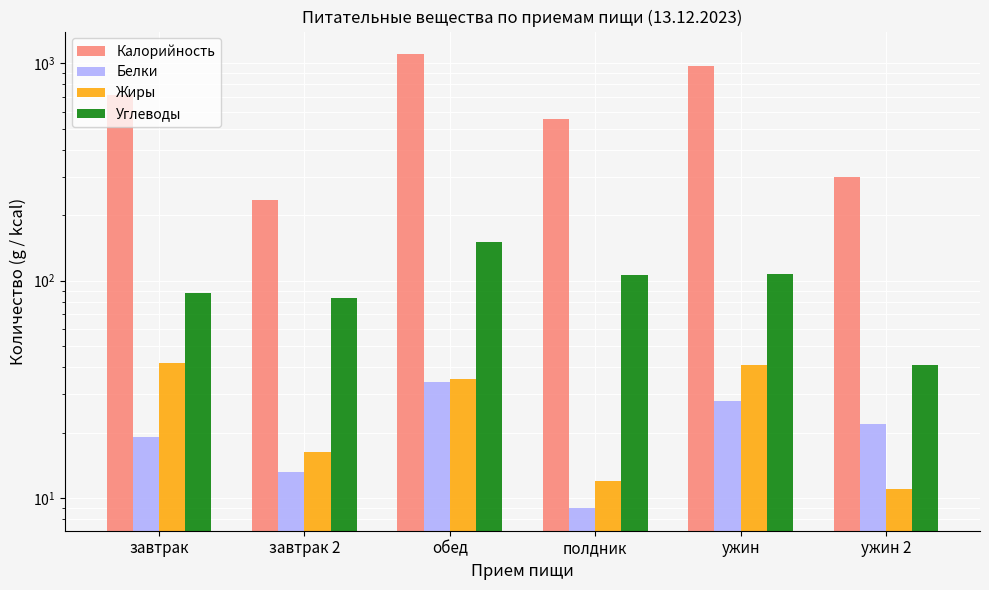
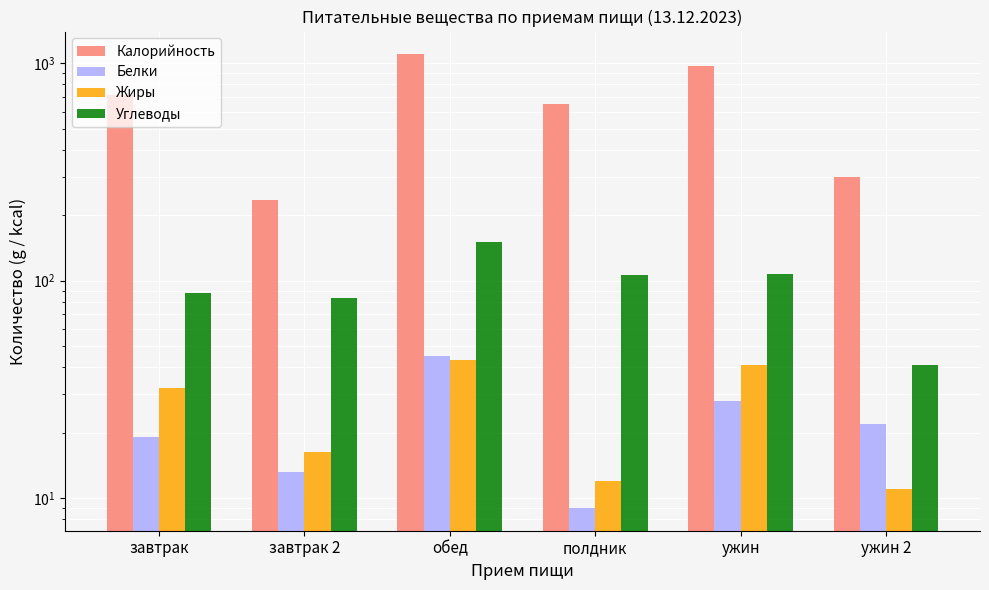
  {
    "Калорийность": {
      "завтрак 2": 240,
      "обед": 1100,
-     "полдник": 550,
+     "полдник": 650,
      "ужин": 1000,
      "ужин 2": 300
    },
    "Белки": {
      "завтрак": 19,
      "завтрак 2": 13,
-     "обед": 34,
+     "обед": 45,
      "полдник": 9,
      "ужин": 28,
      "ужин 2": 22
    },
    "Жиры": {
-     "завтрак": 42,
+     "завтрак": 32,
      "завтрак 2": 16,
-     "обед": 35,
+     "обед": 43,
      "полдник": 12,
      "ужин": 41,
      "ужин 2": 11
    },
    "Углеводы": {
      "завтрак": 88,
      "завтрак 2": 83,
      "обед": 150,
      "полдник": 110,
      "ужин": 110,
      "ужин 2": 41
    }
  }
